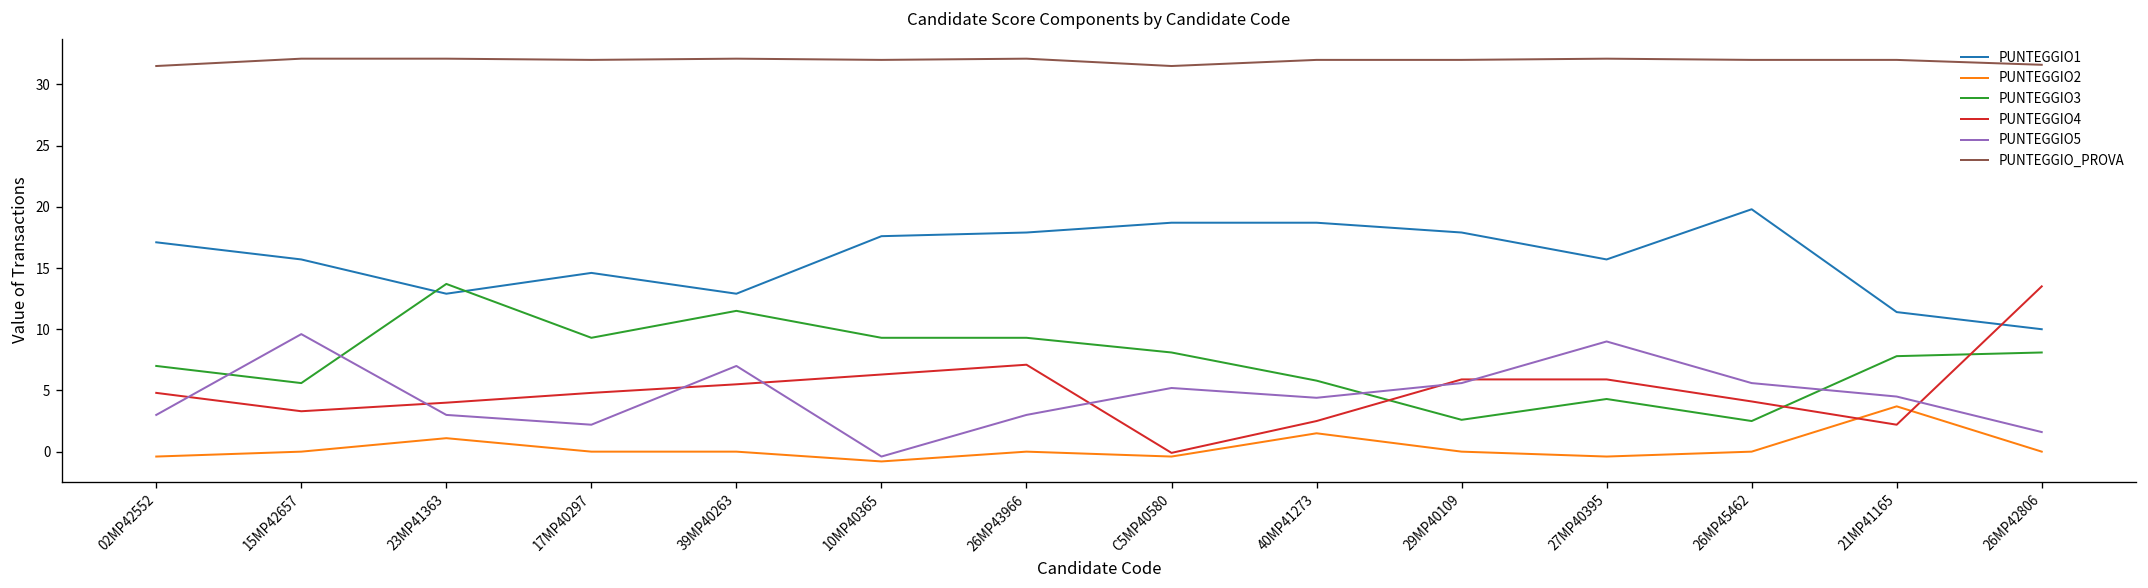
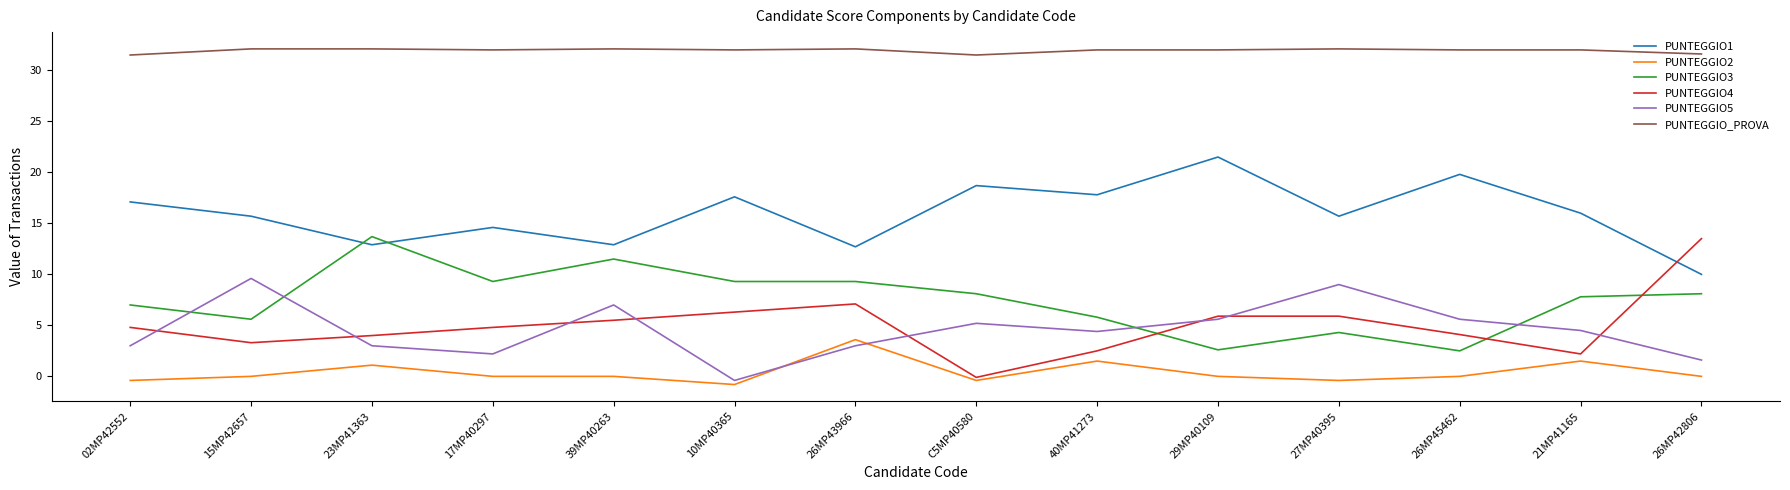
  {
    "PUNTEGGIO1": {
      "02MP42552": 17.1,
      "15MP42657": 15.7,
      "23MP41363": 12.9,
      "17MP40297": 14.6,
      "39MP40263": 12.9,
      "10MP40365": 17.6,
-     "26MP43966": 17.9,
+     "26MP43966": 12.7,
      "C5MP40580": 18.7,
-     "40MP41273": 18.7,
-     "29MP40109": 17.9,
+     "40MP41273": 17.8,
+     "29MP40109": 21.5,
      "27MP40395": 15.7,
      "26MP45462": 19.8,
-     "21MP41165": 11.4,
+     "21MP41165": 16.0,
      "26MP42806": 10.0
    },
    "PUNTEGGIO2": {
      "02MP42552": -0.4,
      "15MP42657": 0.0,
      "23MP41363": 1.1,
      "17MP40297": 0.0,
      "39MP40263": 0.0,
      "10MP40365": -0.8,
-     "26MP43966": 0.0,
+     "26MP43966": 3.6,
      "C5MP40580": -0.4,
      "40MP41273": 1.5,
      "29MP40109": 0.0,
      "27MP40395": -0.4,
      "26MP45462": 0.0,
-     "21MP41165": 3.7,
+     "21MP41165": 1.5,
      "26MP42806": 0.0
    },
    "PUNTEGGIO3": {
      "02MP42552": 7.0,
      "15MP42657": 5.6,
      "23MP41363": 13.7,
      "17MP40297": 9.3,
      "39MP40263": 11.5,
      "10MP40365": 9.3,
      "26MP43966": 9.3,
      "C5MP40580": 8.1,
      "40MP41273": 5.8,
      "29MP40109": 2.6,
      "27MP40395": 4.3,
      "26MP45462": 2.5,
      "21MP41165": 7.8,
      "26MP42806": 8.1
    },
    "PUNTEGGIO4": {
      "02MP42552": 4.8,
      "15MP42657": 3.3,
      "23MP41363": 4.0,
      "17MP40297": 4.8,
      "39MP40263": 5.5,
      "10MP40365": 6.3,
      "26MP43966": 7.1,
      "C5MP40580": -0.1,
      "40MP41273": 2.5,
      "29MP40109": 5.9,
      "27MP40395": 5.9,
      "26MP45462": 4.1,
      "21MP41165": 2.2,
      "26MP42806": 13.5
    },
    "PUNTEGGIO5": {
      "02MP42552": 3.0,
      "15MP42657": 9.6,
      "23MP41363": 3.0,
      "17MP40297": 2.2,
      "39MP40263": 7.0,
      "10MP40365": -0.4,
      "26MP43966": 3.0,
      "C5MP40580": 5.2,
      "40MP41273": 4.4,
      "29MP40109": 5.6,
      "27MP40395": 9.0,
      "26MP45462": 5.6,
      "21MP41165": 4.5,
      "26MP42806": 1.6
    },
    "PUNTEGGIO_PROVA": {
      "02MP42552": 31.5,
      "15MP42657": 32.1,
      "23MP41363": 32.1,
      "17MP40297": 32.0,
      "39MP40263": 32.1,
      "10MP40365": 32.0,
      "26MP43966": 32.1,
      "C5MP40580": 31.5,
      "40MP41273": 32.0,
      "29MP40109": 32.0,
      "27MP40395": 32.1,
      "26MP45462": 32.0,
      "21MP41165": 32.0,
      "26MP42806": 31.6
    }
  }
